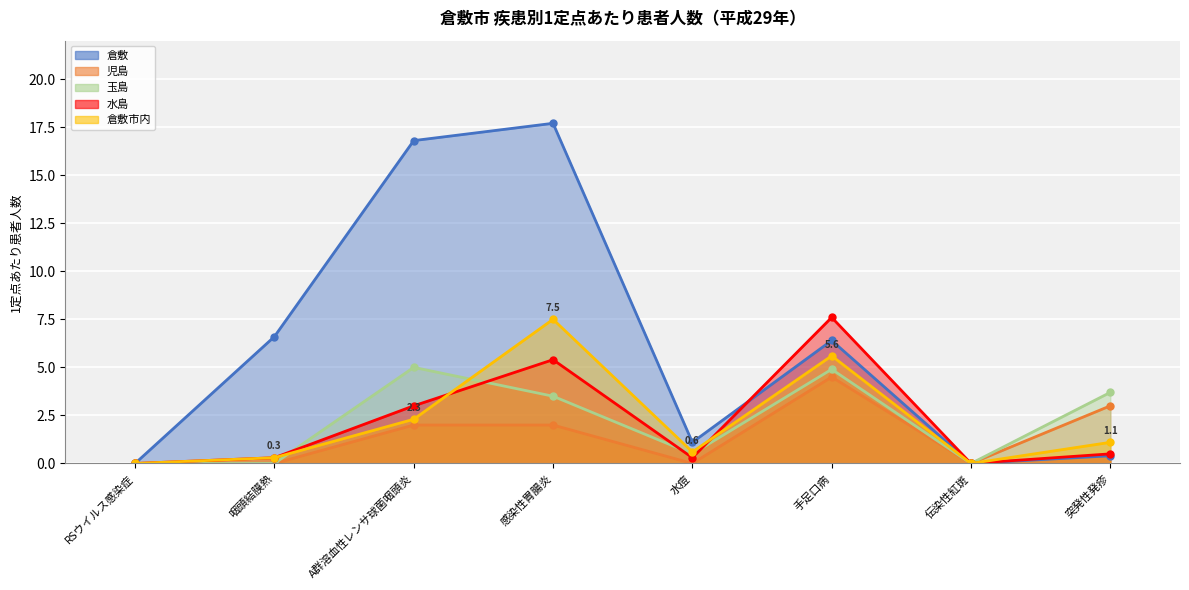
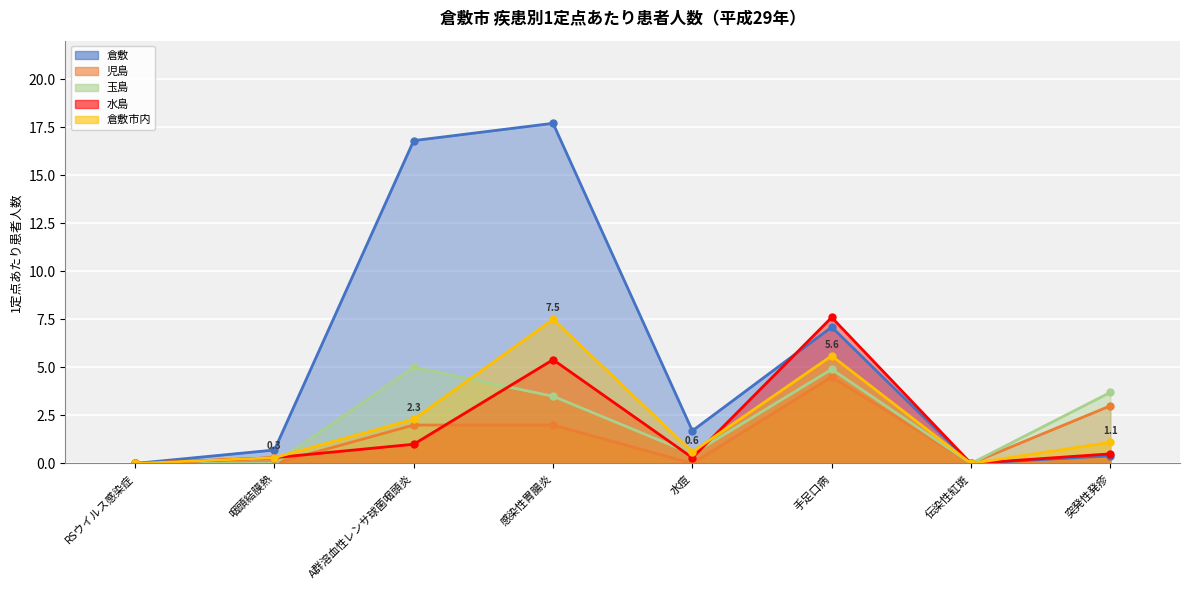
  {
    "倉敷": {
-     "咽頭結膜熱": 6.6,
+     "咽頭結膜熱": 0.7,
      "A群溶血性レンサ球菌咽頭炎": 16.8,
      "感染性胃腸炎": 17.7,
-     "水痘": 1.1,
-     "手足口病": 6.4
+     "水痘": 1.7,
+     "手足口病": 7.1
    },
    "玉島": {
      "A群溶血性レンサ球菌咽頭炎": 5.0,
      "感染性胃腸炎": 3.5,
      "手足口病": 4.9,
      "突発性発疹": 3.7
    },
    "水島": {
-     "A群溶血性レンサ球菌咽頭炎": 3,
+     "A群溶血性レンサ球菌咽頭炎": 1,
      "感染性胃腸炎": 5.4,
      "水痘": 0.3,
      "手足口病": 7.6
    }
  }
